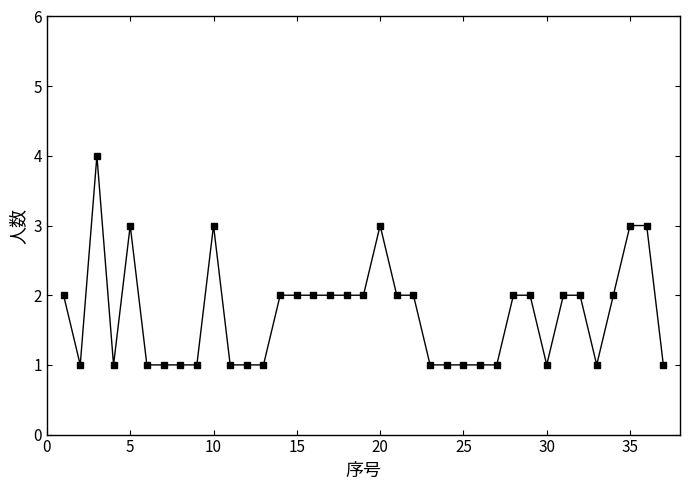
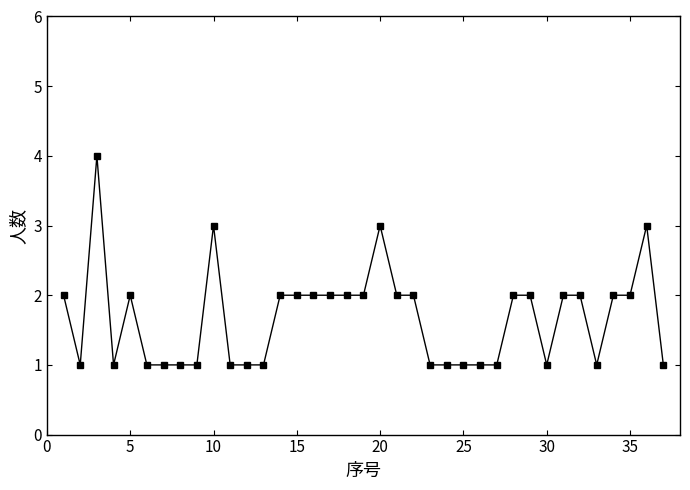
  {
-   "5": 3,
+   "5": 2,
    "10": 3,
    "15": 2,
    "20": 3,
    "25": 1,
    "30": 1,
-   "35": 3
+   "35": 2
  }
